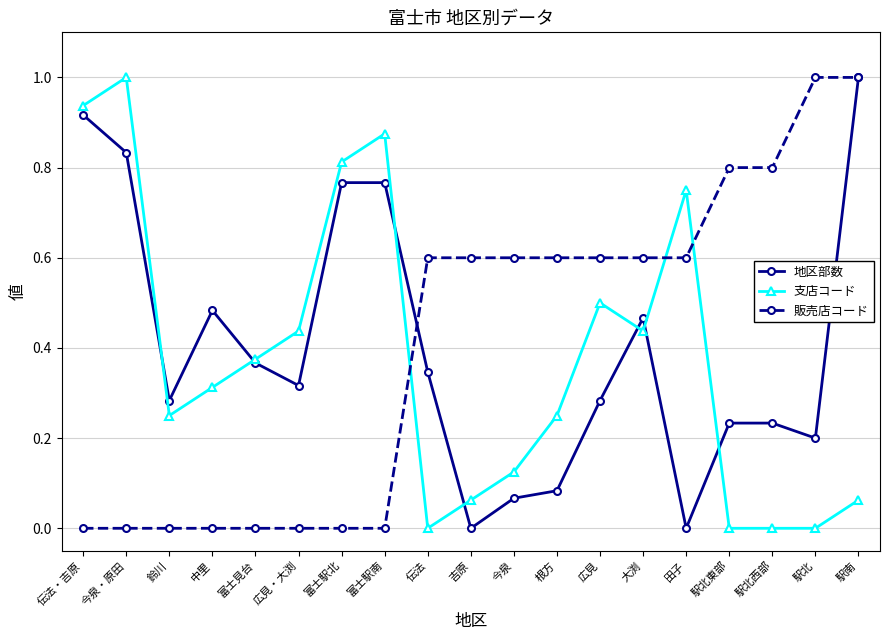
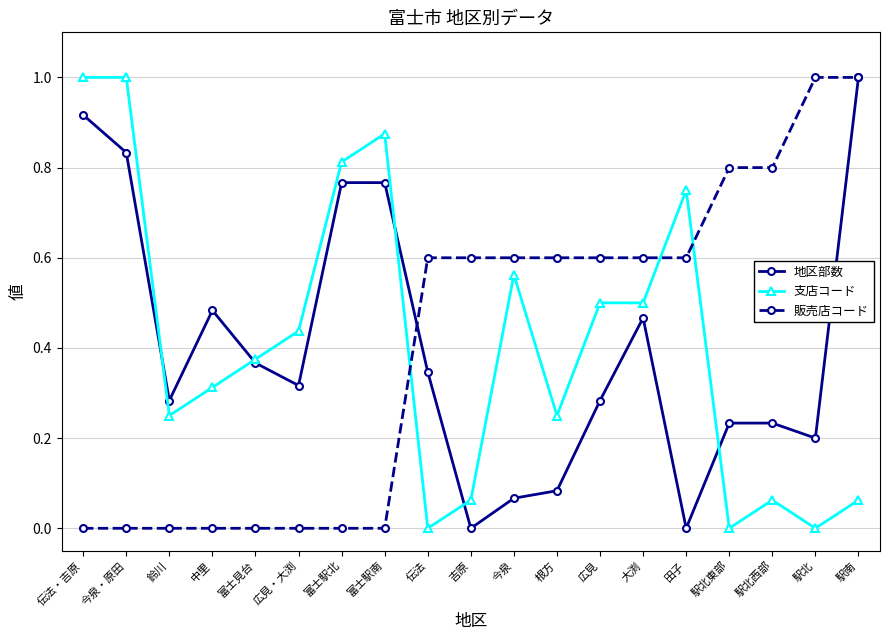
  {
    "支店コード": {
-     "伝法・吉原": 0.94,
+     "伝法・吉原": 1.00,
      "今泉・原田": 1.00,
      "鈴川": 0.25,
      "中里": 0.31,
      "富士見台": 0.38,
      "広見・大渕": 0.44,
      "富士駅北": 0.81,
      "富士駅南": 0.88,
      "伝法": 0.00,
      "吉原": 0.06,
-     "今泉": 0.13,
+     "今泉": 0.56,
      "根方": 0.25,
      "広見": 0.50,
-     "大渕": 0.44,
+     "大渕": 0.50,
      "田子": 0.75,
      "駅北東部": 0.00,
-     "駅北西部": 0.00,
+     "駅北西部": 0.06,
      "駅北": 0.00,
      "駅南": 0.06
    }
  }
